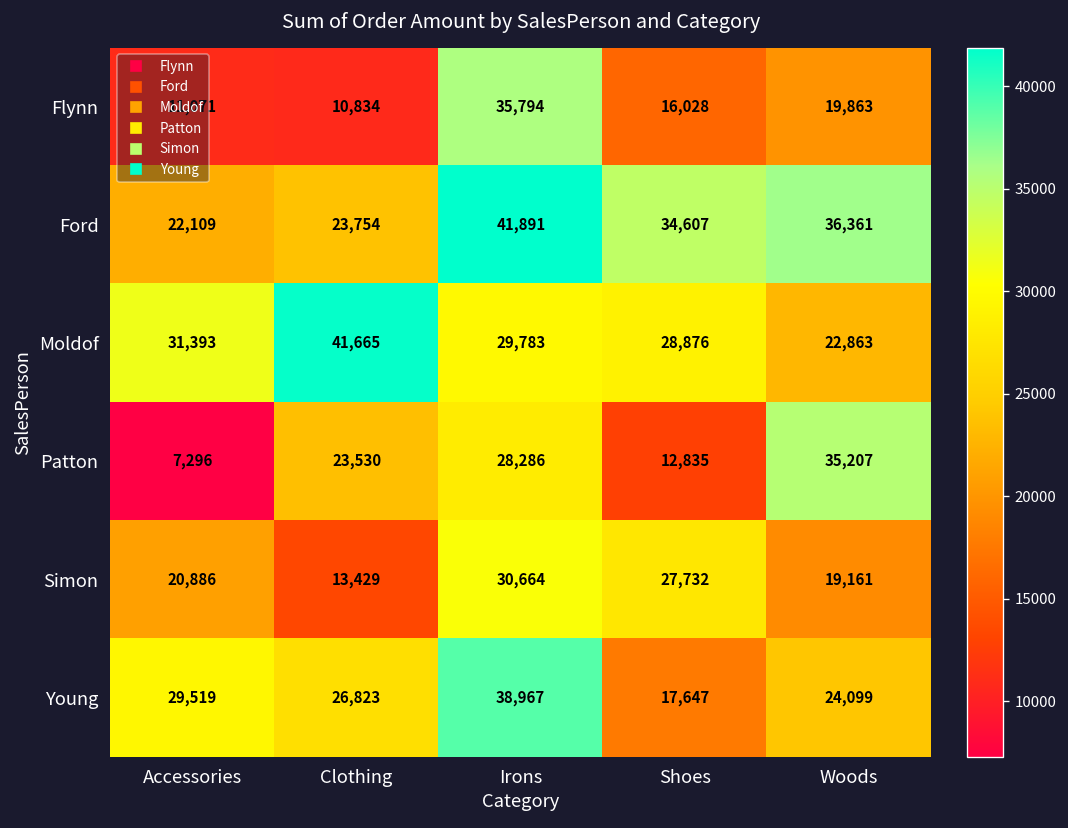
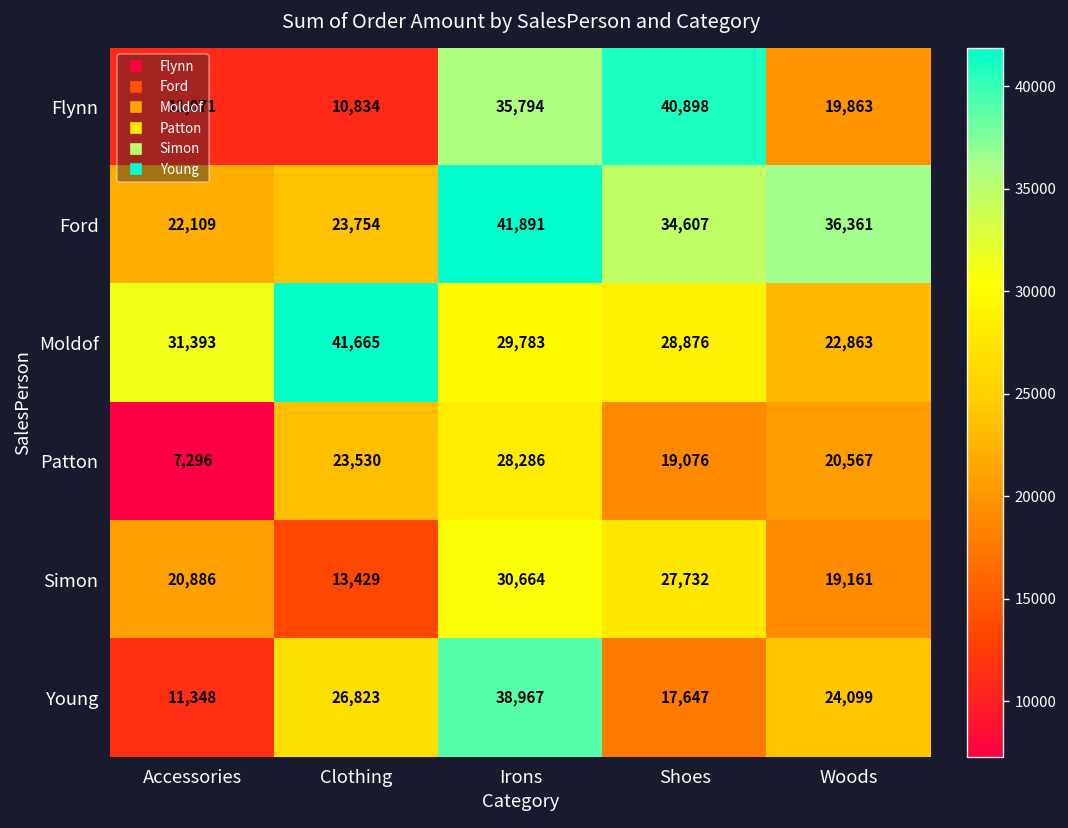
  {
    "Flynn": {
      "Clothing": "10,834",
      "Irons": "35,794",
-     "Shoes": "16,028",
+     "Shoes": "40,898",
      "Woods": "19,863"
    },
    "Ford": {
      "Accessories": "22,109",
      "Clothing": "23,754",
      "Irons": "41,891",
      "Shoes": "34,607",
      "Woods": "36,361"
    },
    "Moldof": {
      "Accessories": "31,393",
      "Clothing": "41,665",
      "Irons": "29,783",
      "Shoes": "28,876",
      "Woods": "22,863"
    },
    "Patton": {
      "Accessories": "7,296",
      "Clothing": "23,530",
      "Irons": "28,286",
-     "Shoes": "12,835",
-     "Woods": "35,207"
+     "Shoes": "19,076",
+     "Woods": "20,567"
    },
    "Simon": {
      "Accessories": "20,886",
      "Clothing": "13,429",
      "Irons": "30,664",
      "Shoes": "27,732",
      "Woods": "19,161"
    },
    "Young": {
-     "Accessories": "29,519",
+     "Accessories": "11,348",
      "Clothing": "26,823",
      "Irons": "38,967",
      "Shoes": "17,647",
      "Woods": "24,099"
    }
  }
